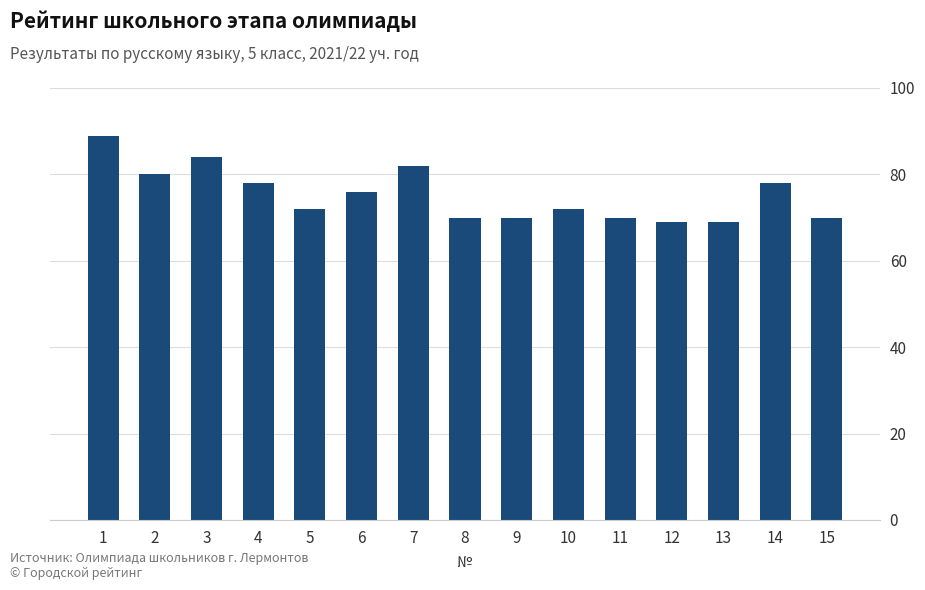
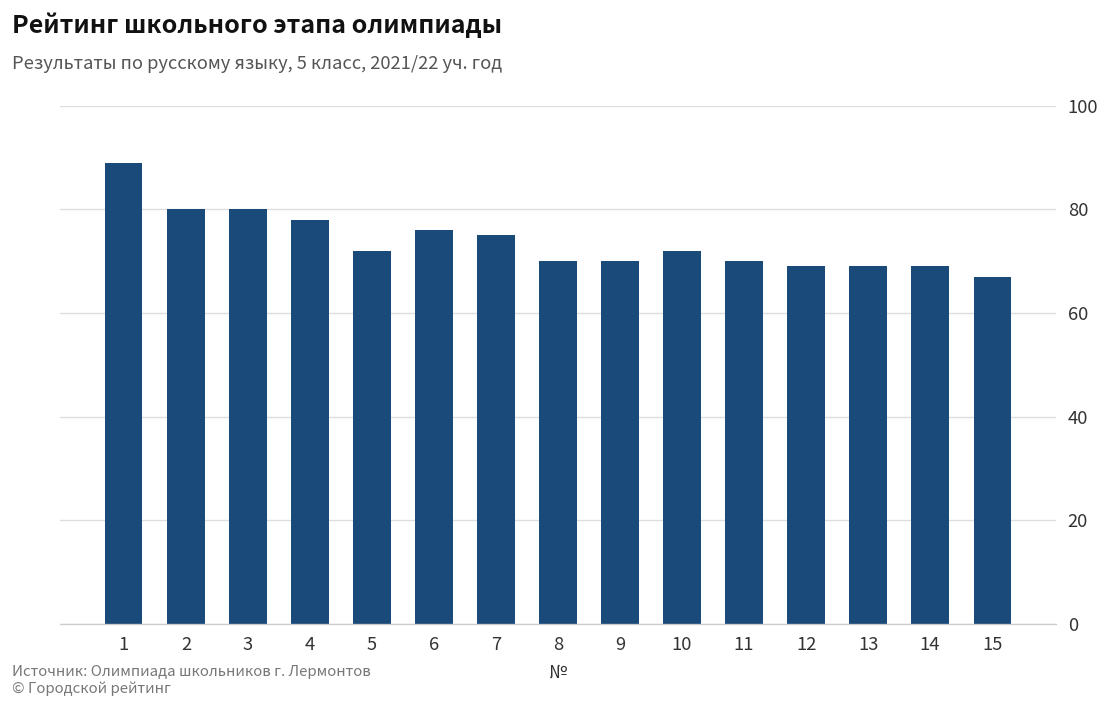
  {
    "1": 89,
    "2": 80,
-   "3": 84,
+   "3": 80,
    "4": 78,
    "5": 72,
    "6": 76,
-   "7": 82,
+   "7": 75,
    "8": 70,
    "9": 70,
    "10": 72,
    "11": 70,
    "12": 69,
    "13": 69,
-   "14": 78,
-   "15": 70
+   "14": 69,
+   "15": 67
  }
